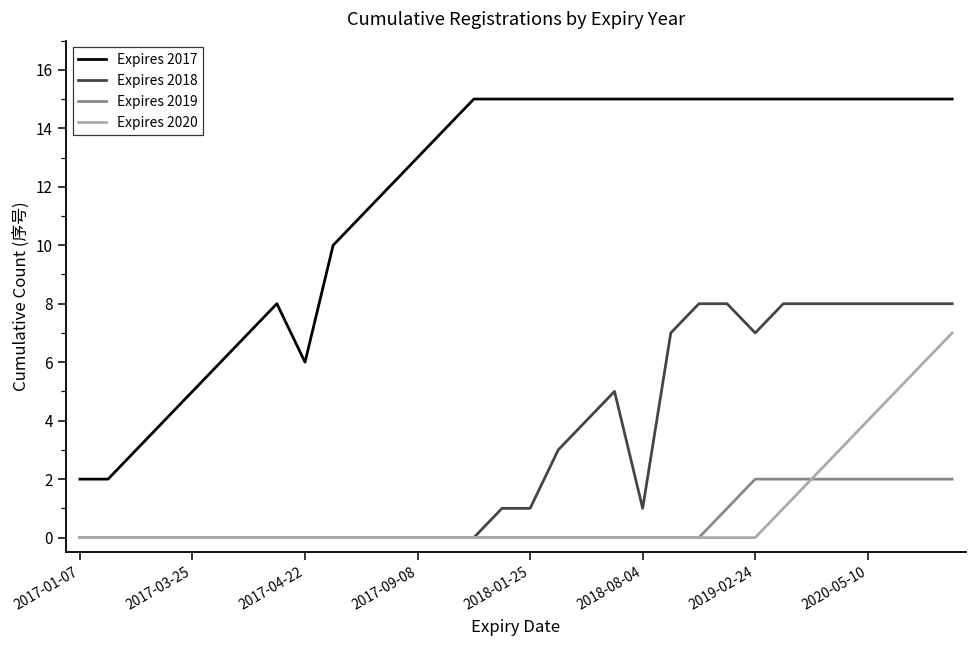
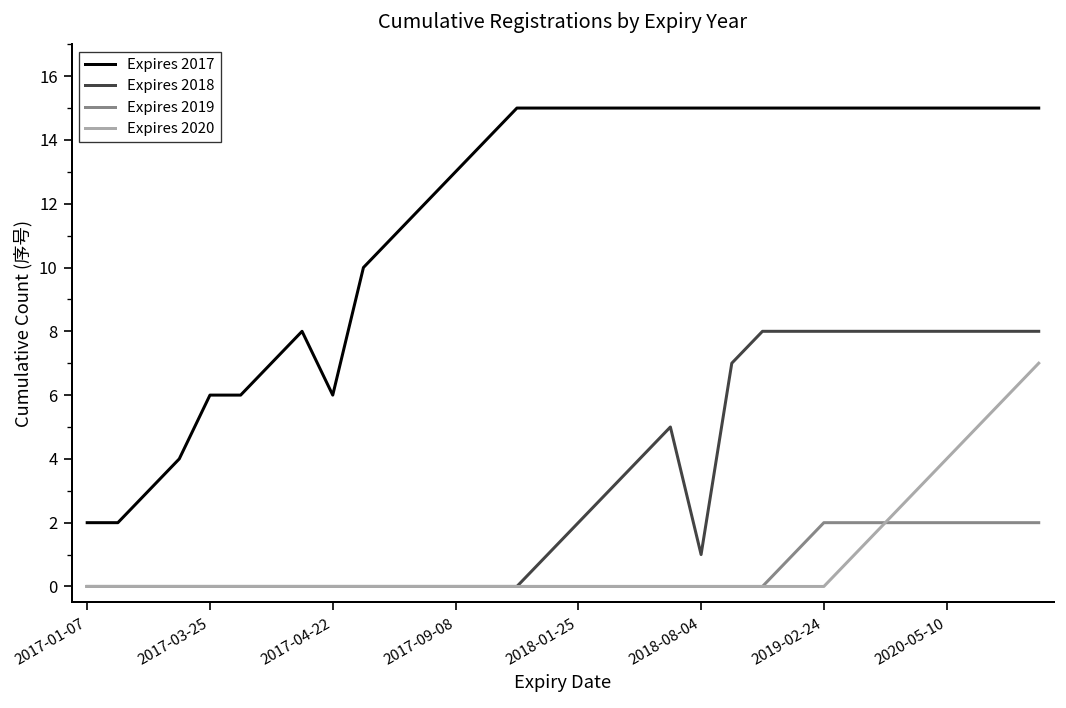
  {
    "Expires 2017": {
      "2017-01-07": 2,
-     "2017-03-25": 5,
+     "2017-03-25": 6,
      "2017-04-22": 6,
      "2017-09-08": 13,
      "2018-01-25": 15,
      "2018-08-04": 15,
      "2019-02-24": 15,
      "2020-05-10": 15
    },
    "Expires 2018": {
-     "2018-01-25": 1,
+     "2018-01-25": 2,
      "2018-08-04": 1,
-     "2019-02-24": 7,
+     "2019-02-24": 8,
      "2020-05-10": 8
    }
  }
